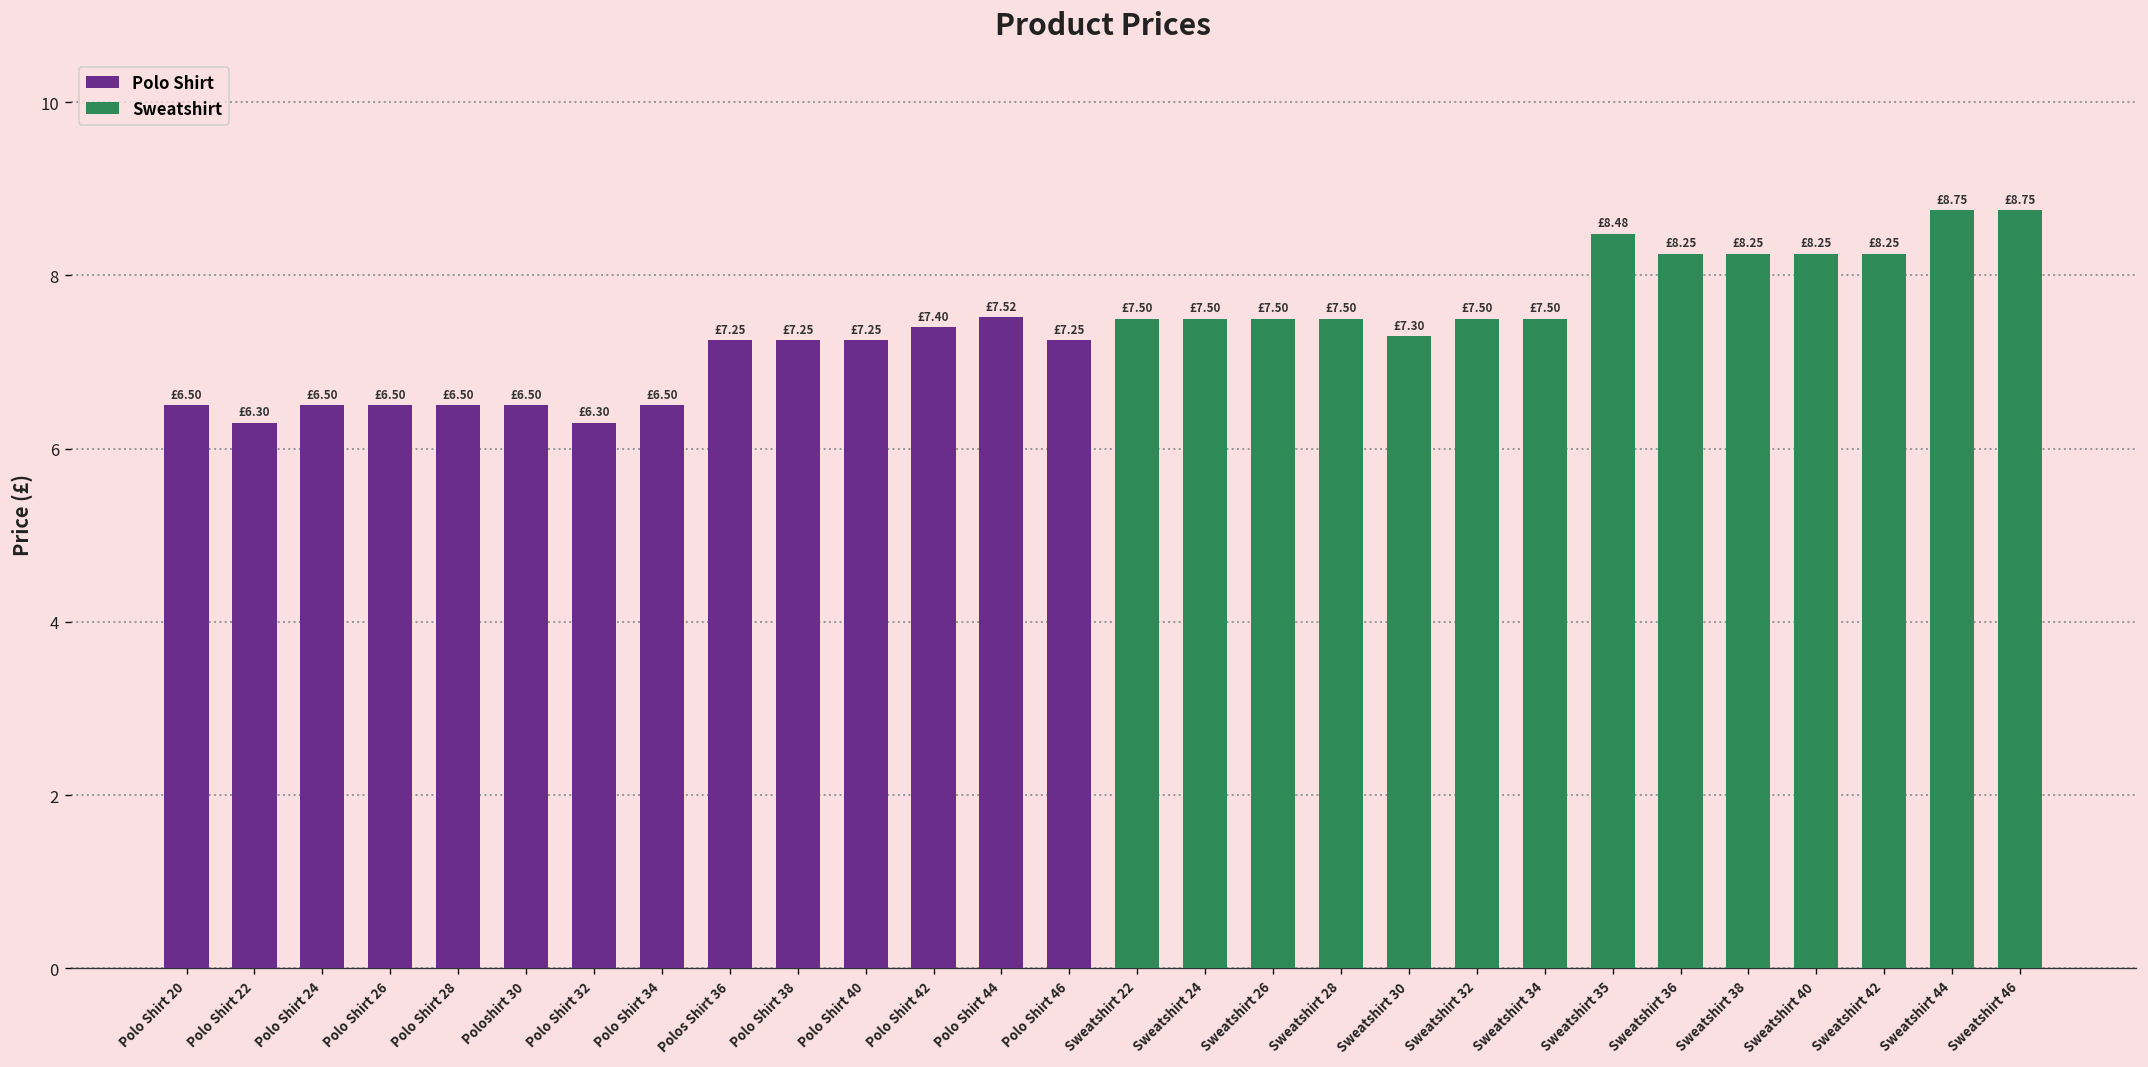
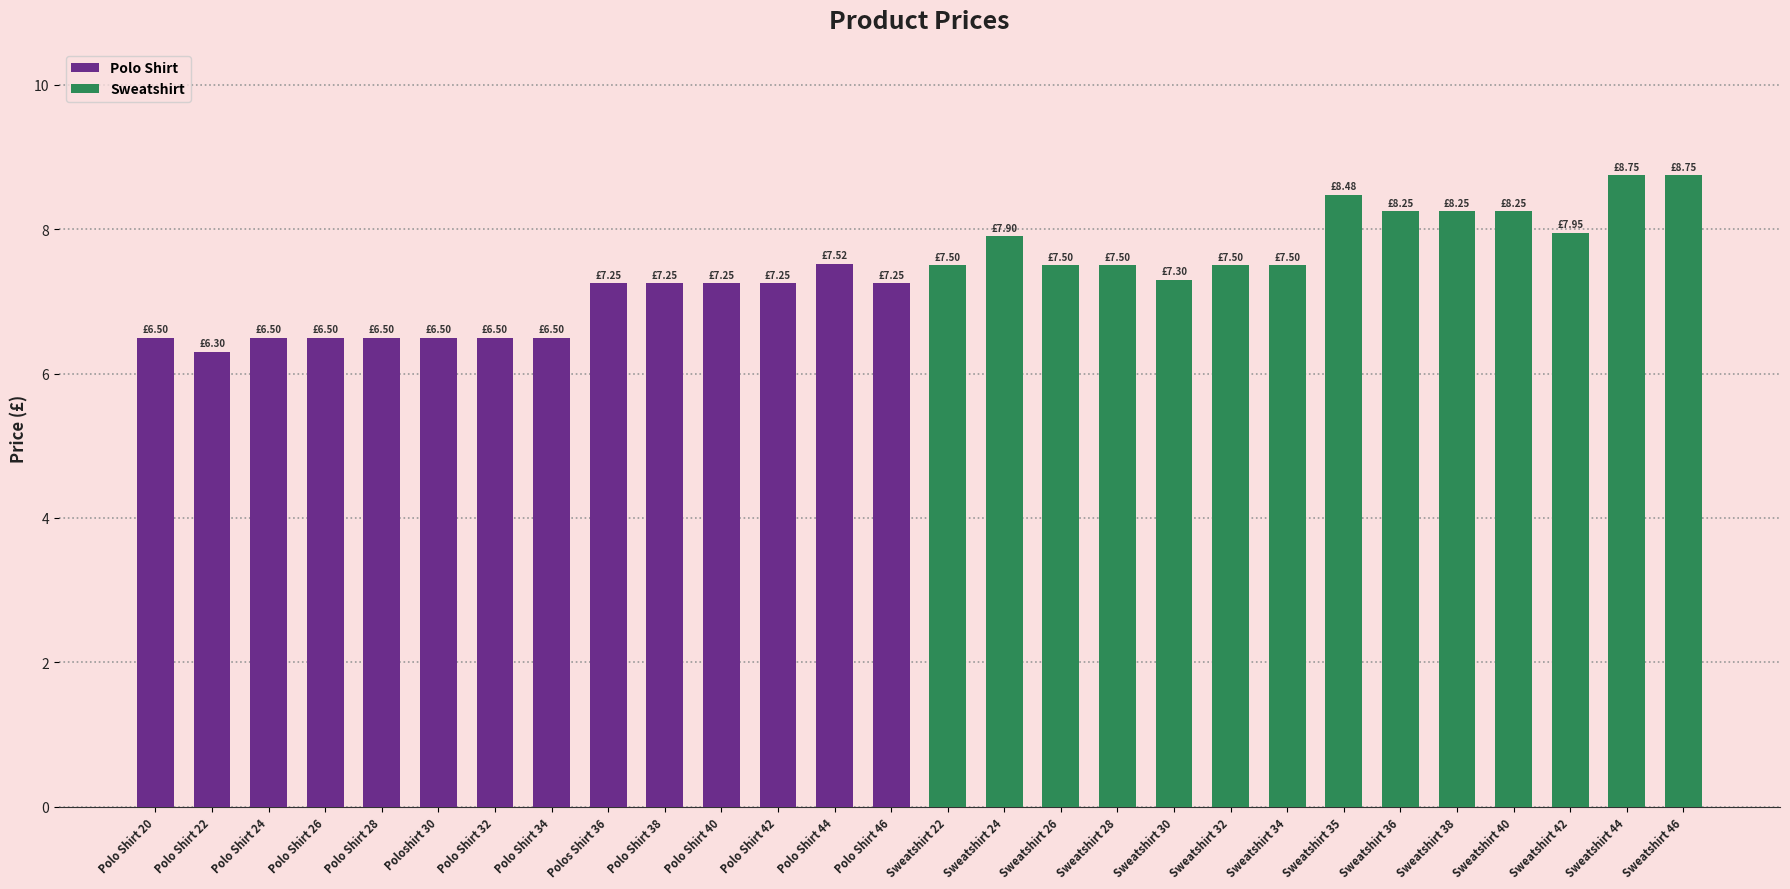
  {
    "Polo Shirt": {
      "Polo Shirt 20": "£6.50",
      "Polo Shirt 22": "£6.30",
      "Polo Shirt 24": "£6.50",
      "Polo Shirt 26": "£6.50",
      "Polo Shirt 28": "£6.50",
      "Poloshirt 30": "£6.50",
-     "Polo Shirt 32": "£6.30",
+     "Polo Shirt 32": "£6.50",
      "Polo Shirt 34": "£6.50",
      "Polos Shirt 36": "£7.25",
      "Polo Shirt 38": "£7.25",
      "Polo Shirt 40": "£7.25",
-     "Polo Shirt 42": "£7.40",
+     "Polo Shirt 42": "£7.25",
      "Polo Shirt 44": "£7.52",
      "Polo Shirt 46": "£7.25"
    },
    "Sweatshirt": {
      "Sweatshirt 22": "£7.50",
-     "Sweatshirt 24": "£7.50",
+     "Sweatshirt 24": "£7.90",
      "Sweatshirt 26": "£7.50",
      "Sweatshirt 28": "£7.50",
      "Sweatshirt 30": "£7.30",
      "Sweatshirt 32": "£7.50",
      "Sweatshirt 34": "£7.50",
      "Sweatshirt 35": "£8.48",
      "Sweatshirt 36": "£8.25",
      "Sweatshirt 38": "£8.25",
      "Sweatshirt 40": "£8.25",
-     "Sweatshirt 42": "£8.25",
+     "Sweatshirt 42": "£7.95",
      "Sweatshirt 44": "£8.75",
      "Sweatshirt 46": "£8.75"
    }
  }
